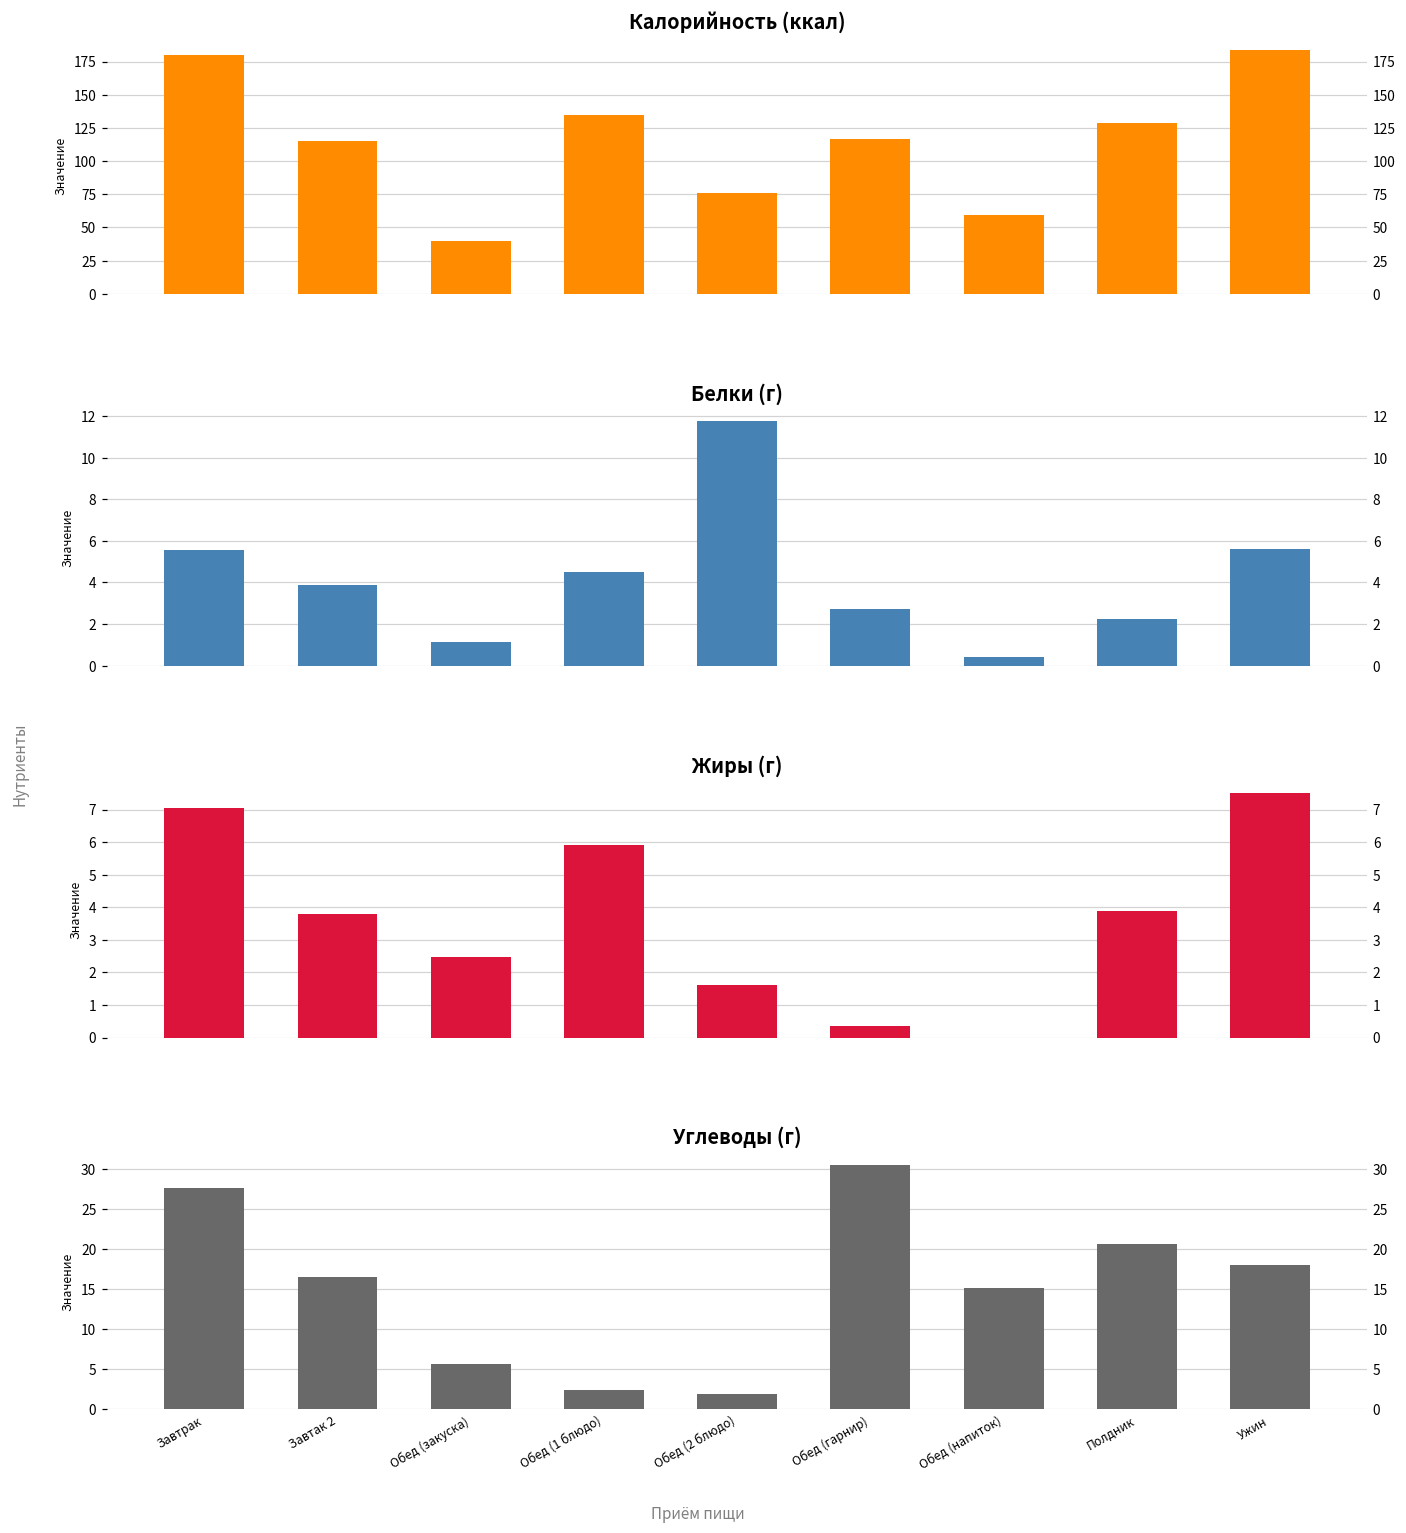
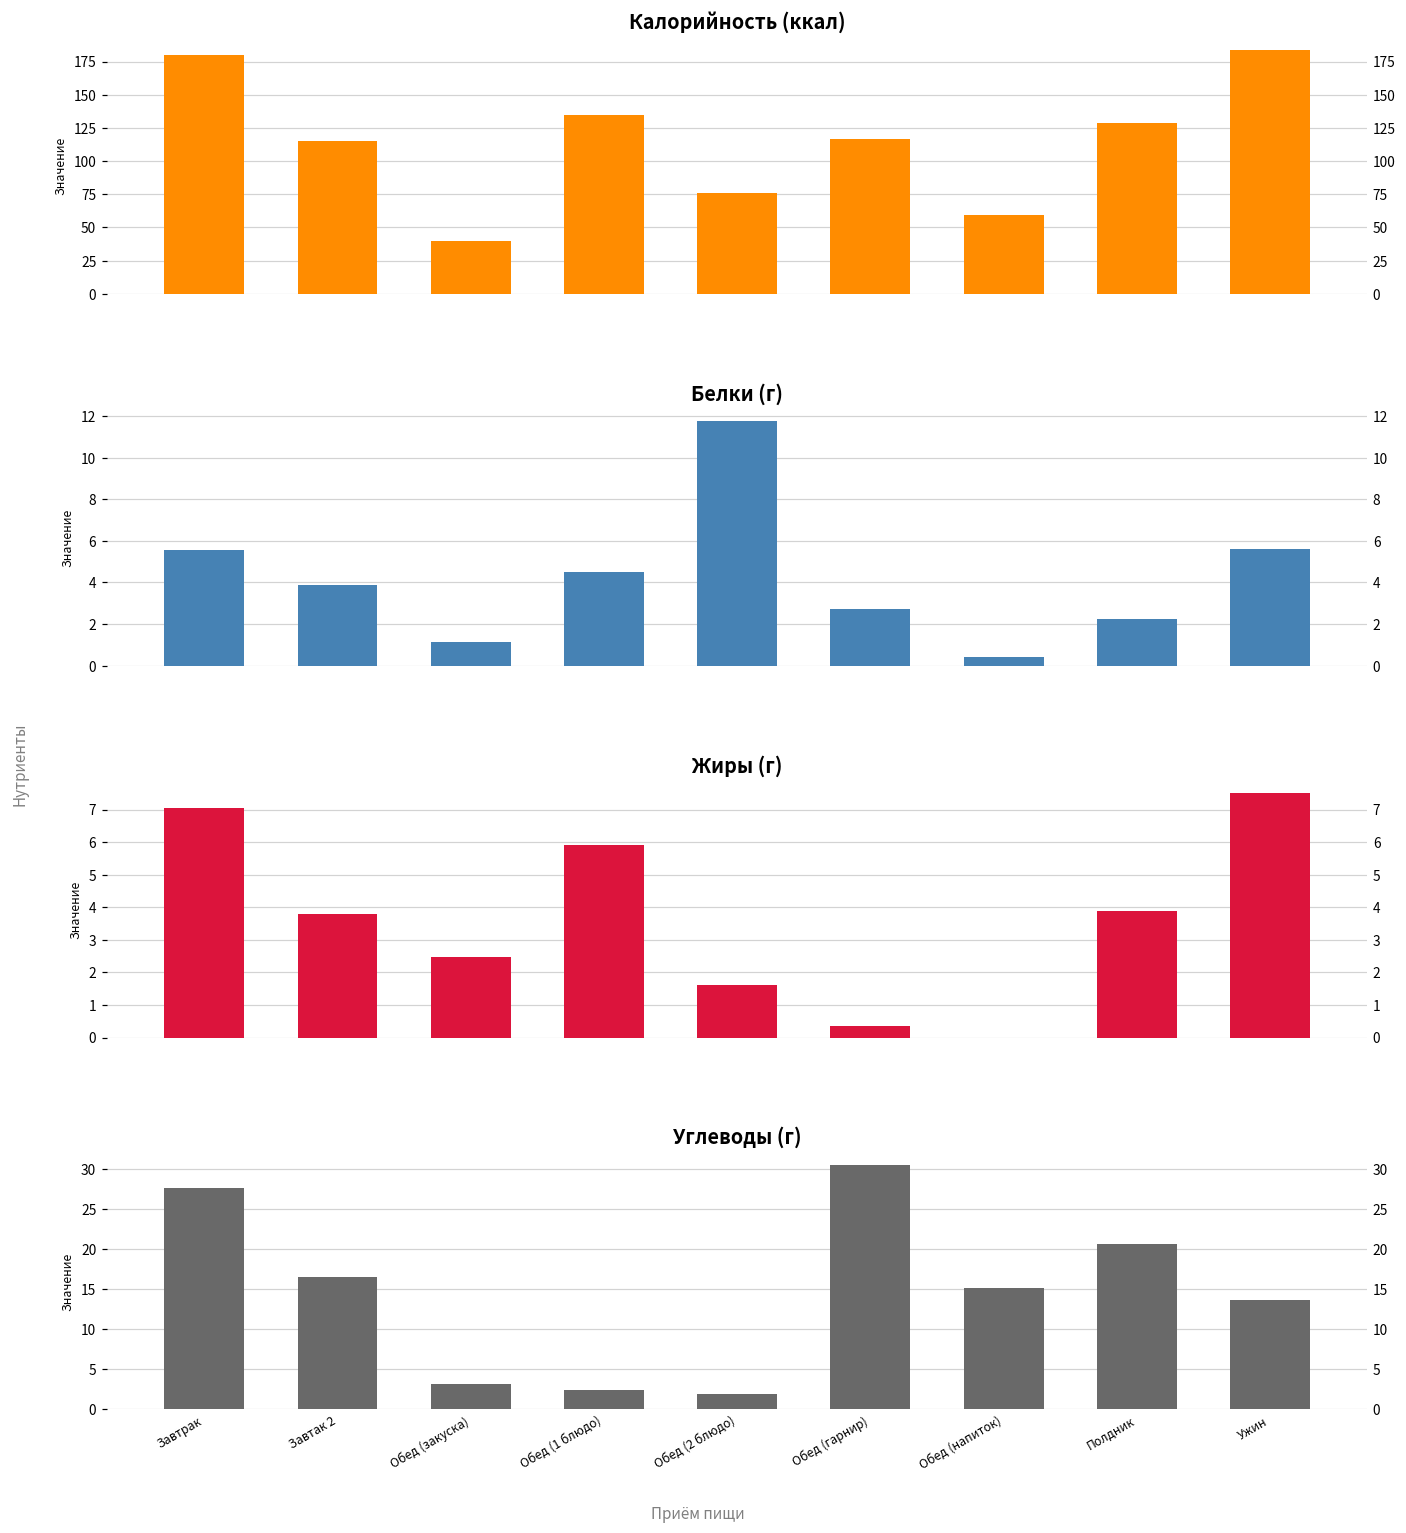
  {
    "Углеводы (г)": {
      "Завтрак": 28,
      "Завтак 2": 17,
-     "Обед (закуска)": 6,
+     "Обед (закуска)": 3,
      "Обед (1 блюдо)": 2,
      "Обед (2 блюдо)": 2,
      "Обед (гарнир)": 31,
      "Обед (напиток)": 15,
      "Полдник": 21,
-     "Ужин": 18
+     "Ужин": 14
    }
  }
